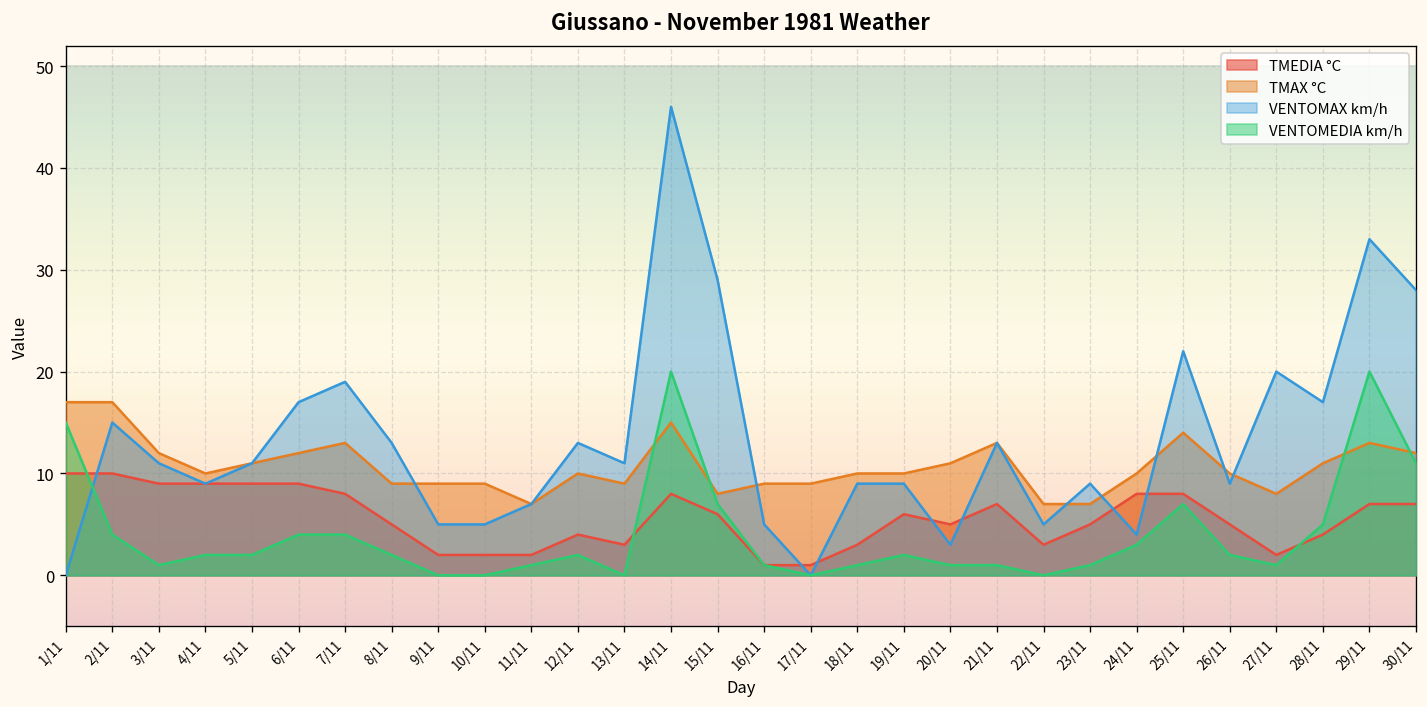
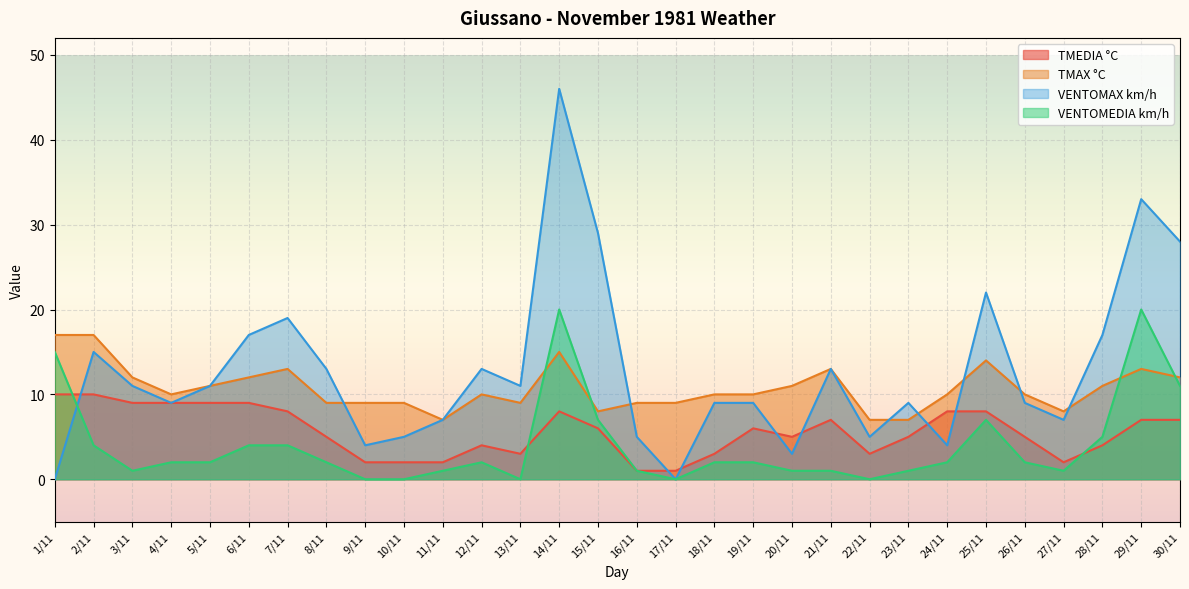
  {
    "VENTOMAX km/h": {
      "1/11": 0,
      "2/11": 15,
      "3/11": 11,
      "6/11": 17,
      "7/11": 19,
      "8/11": 13,
-     "9/11": 5,
+     "9/11": 4,
      "10/11": 5,
      "12/11": 13,
      "13/11": 11,
      "14/11": 46,
      "15/11": 29,
      "16/11": 5,
      "18/11": 9,
      "19/11": 9,
      "20/11": 3,
      "22/11": 5,
      "23/11": 9,
      "24/11": 4,
      "25/11": 22,
      "26/11": 9,
-     "27/11": 20,
+     "27/11": 7,
      "28/11": 17,
      "29/11": 33,
      "30/11": 28
    },
    "VENTOMEDIA km/h": {
      "1/11": 15,
      "2/11": 4,
      "3/11": 1,
      "4/11": 2,
      "5/11": 2,
      "6/11": 4,
      "7/11": 4,
      "8/11": 2,
      "9/11": 0,
      "10/11": 0,
      "11/11": 1,
      "12/11": 2,
      "13/11": 0,
      "14/11": 20,
      "15/11": 7,
-     "18/11": 1,
+     "18/11": 2,
      "19/11": 2,
      "20/11": 1,
      "21/11": 1,
      "22/11": 0,
      "23/11": 1,
-     "24/11": 3,
+     "24/11": 2,
      "25/11": 7,
      "26/11": 2,
      "27/11": 1,
      "28/11": 5,
      "29/11": 20,
      "30/11": 11
    }
  }
